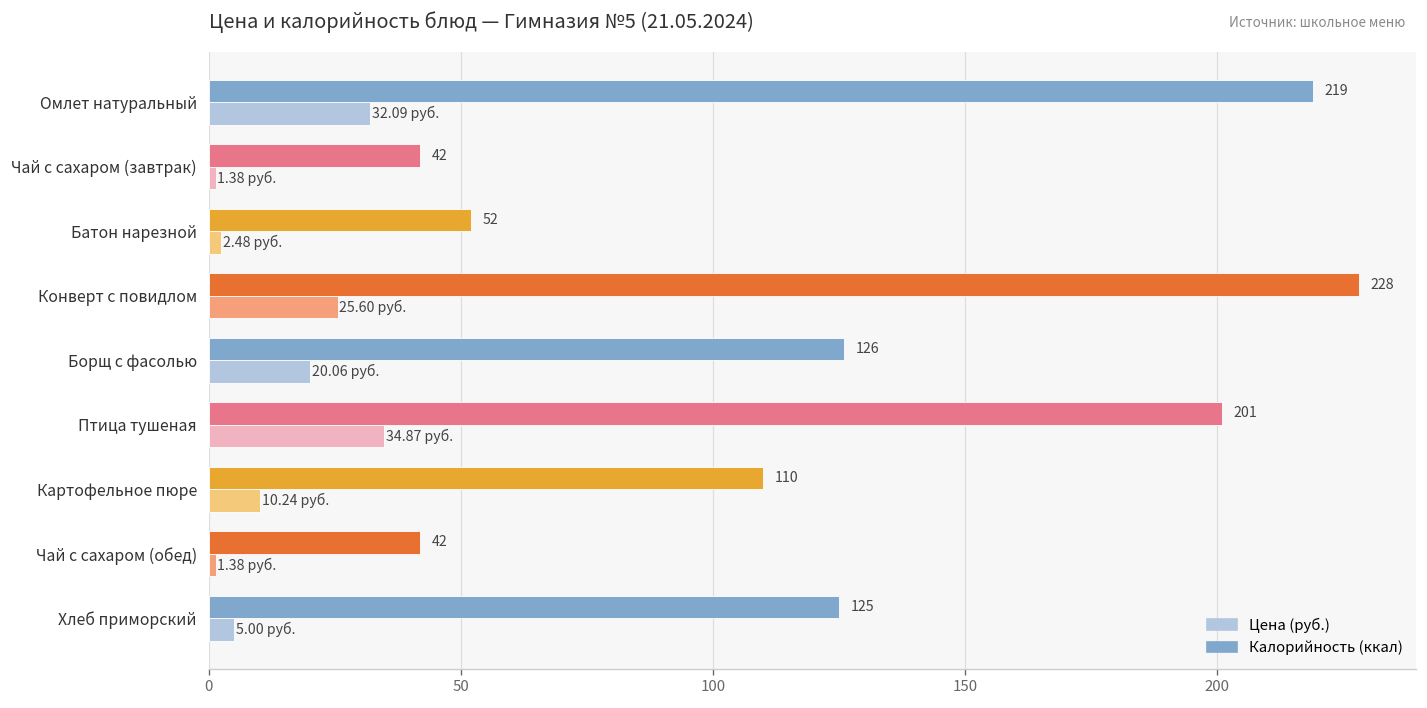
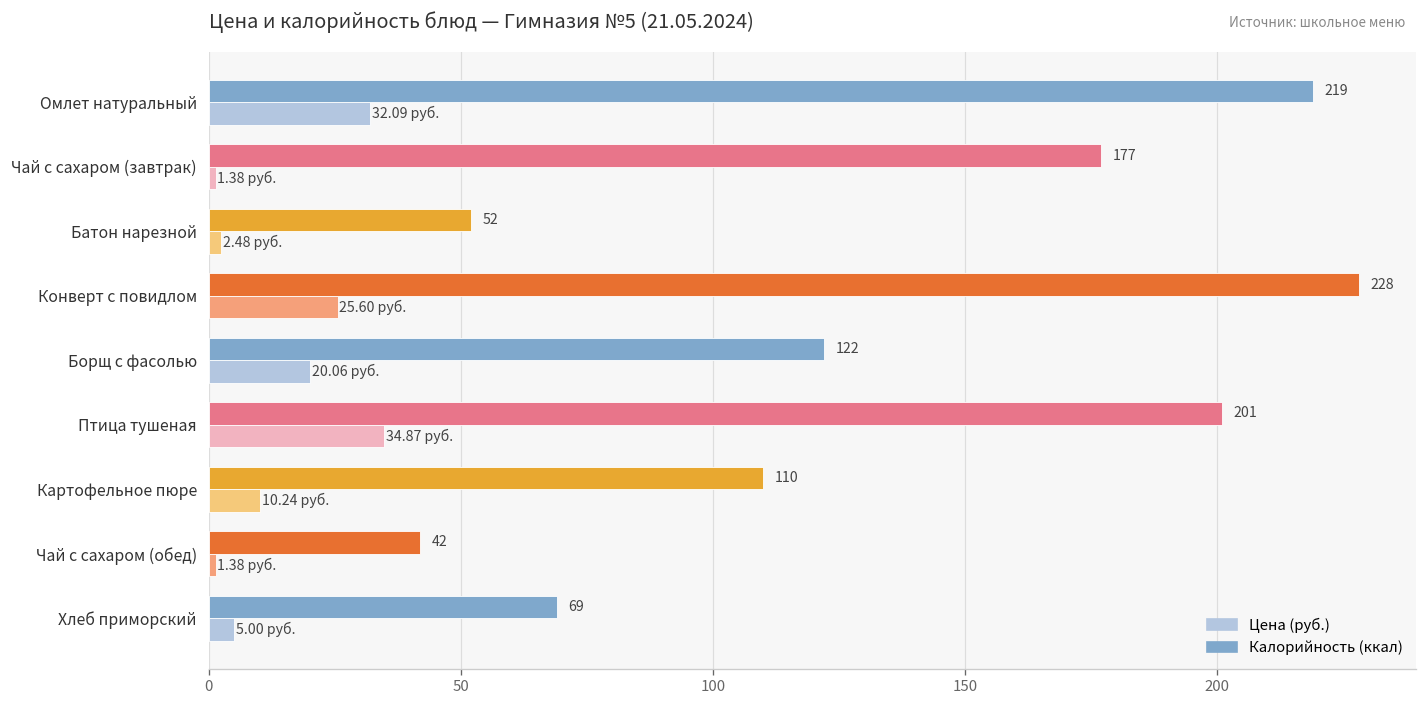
  {
    "Цена (руб.)": {
      "Омлет натуральный": 32.09,
      "Чай с сахаром (завтрак)": 1.38,
      "Батон нарезной": 2.48,
      "Конверт с повидлом": 25.60,
      "Борщ с фасолью": 20.06,
      "Птица тушеная": 34.87,
      "Картофельное пюре": 10.24,
      "Чай с сахаром (обед)": 1.38,
      "Хлеб приморский": 5.00
    },
    "Калорийность (ккал)": {
      "Омлет натуральный": 219,
-     "Чай с сахаром (завтрак)": 42,
+     "Чай с сахаром (завтрак)": 177,
      "Батон нарезной": 52,
      "Конверт с повидлом": 228,
-     "Борщ с фасолью": 126,
+     "Борщ с фасолью": 122,
      "Птица тушеная": 201,
      "Картофельное пюре": 110,
      "Чай с сахаром (обед)": 42,
-     "Хлеб приморский": 125
+     "Хлеб приморский": 69
    }
  }
